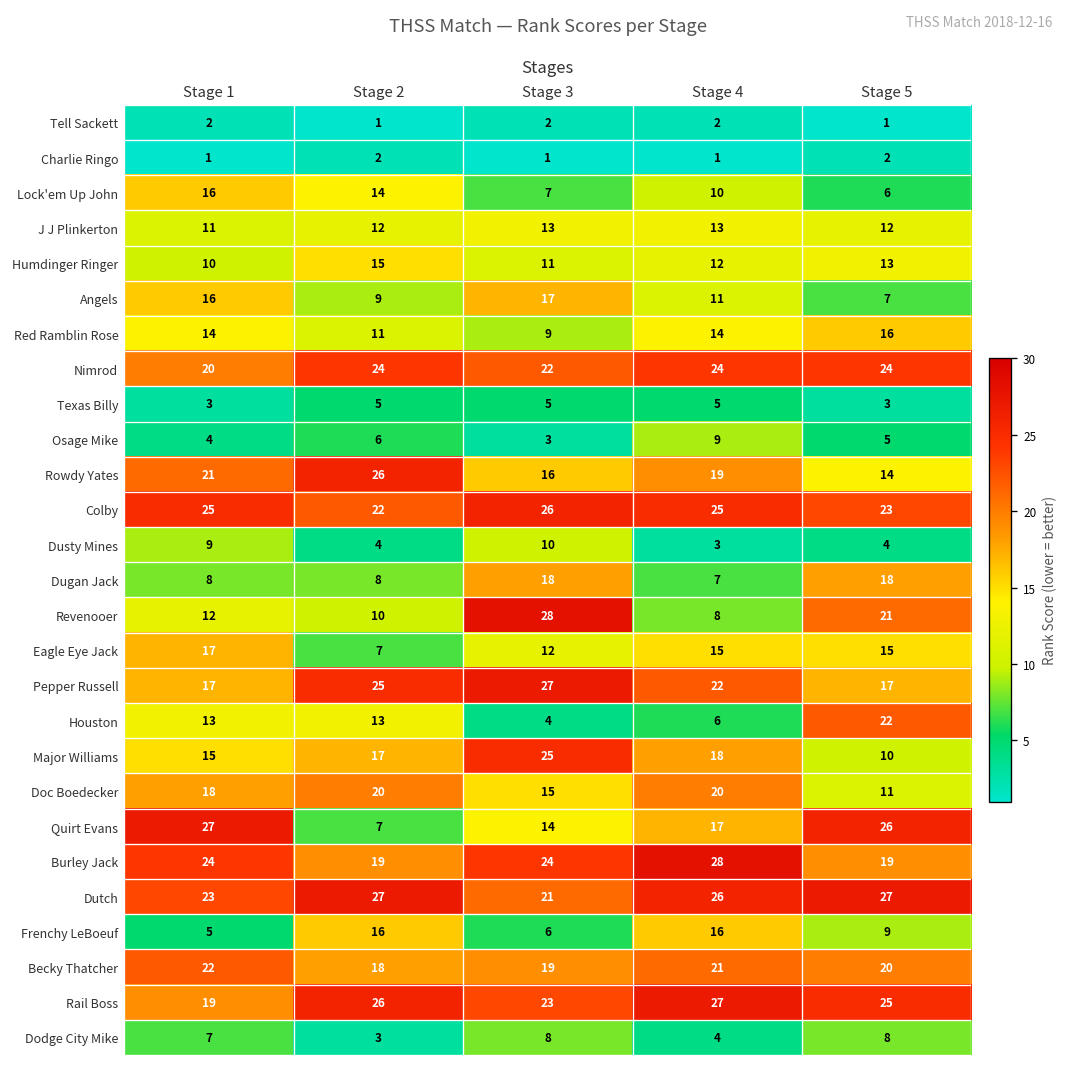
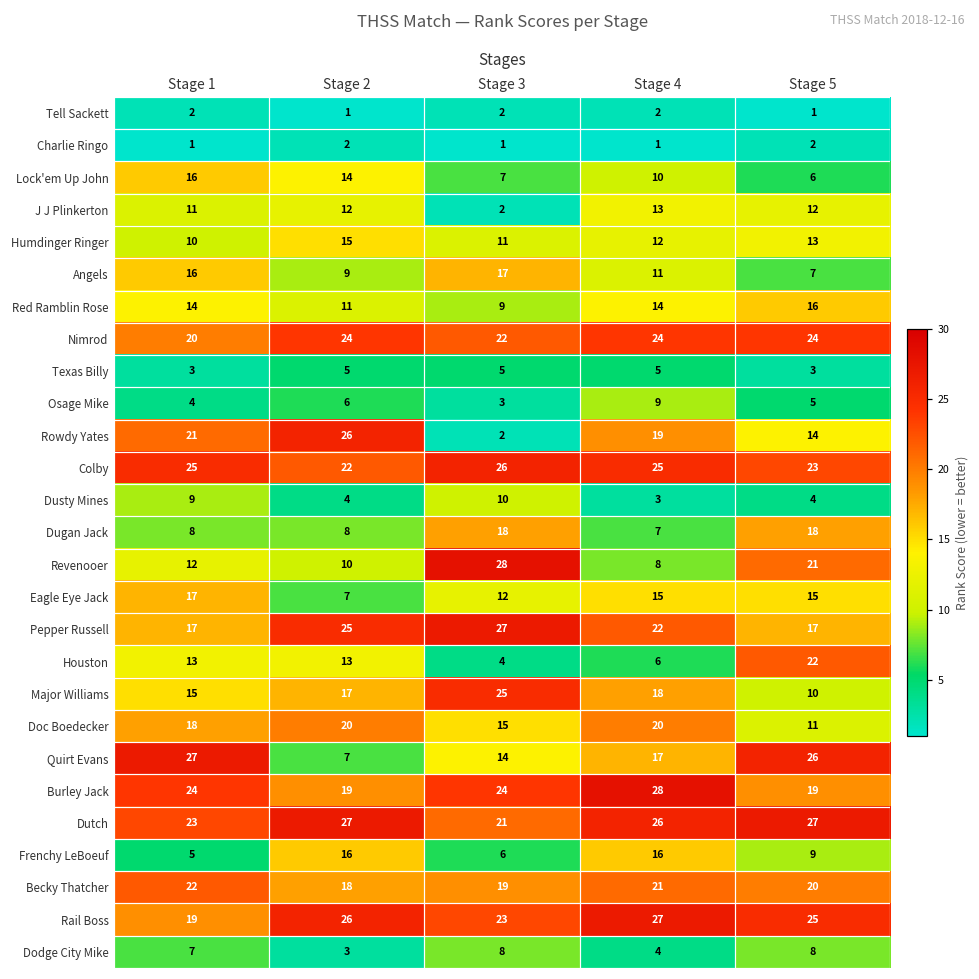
  {
    "Tell Sackett": {
      "Stage 1": 2,
      "Stage 2": 1,
      "Stage 3": 2,
      "Stage 4": 2,
      "Stage 5": 1
    },
    "Charlie Ringo": {
      "Stage 1": 1,
      "Stage 2": 2,
      "Stage 3": 1,
      "Stage 4": 1,
      "Stage 5": 2
    },
    "Lock'em Up John": {
      "Stage 1": 16,
      "Stage 2": 14,
      "Stage 3": 7,
      "Stage 4": 10,
      "Stage 5": 6
    },
    "J J Plinkerton": {
      "Stage 1": 11,
      "Stage 2": 12,
-     "Stage 3": 13,
+     "Stage 3": 2,
      "Stage 4": 13,
      "Stage 5": 12
    },
    "Humdinger Ringer": {
      "Stage 1": 10,
      "Stage 2": 15,
      "Stage 3": 11,
      "Stage 4": 12,
      "Stage 5": 13
    },
    "Angels": {
      "Stage 1": 16,
      "Stage 2": 9,
      "Stage 3": 17,
      "Stage 4": 11,
      "Stage 5": 7
    },
    "Red Ramblin Rose": {
      "Stage 1": 14,
      "Stage 2": 11,
      "Stage 3": 9,
      "Stage 4": 14,
      "Stage 5": 16
    },
    "Nimrod": {
      "Stage 1": 20,
      "Stage 2": 24,
      "Stage 3": 22,
      "Stage 4": 24,
      "Stage 5": 24
    },
    "Texas Billy": {
      "Stage 1": 3,
      "Stage 2": 5,
      "Stage 3": 5,
      "Stage 4": 5,
      "Stage 5": 3
    },
    "Osage Mike": {
      "Stage 1": 4,
      "Stage 2": 6,
      "Stage 3": 3,
      "Stage 4": 9,
      "Stage 5": 5
    },
    "Rowdy Yates": {
      "Stage 1": 21,
      "Stage 2": 26,
-     "Stage 3": 16,
+     "Stage 3": 2,
      "Stage 4": 19,
      "Stage 5": 14
    },
    "Colby": {
      "Stage 1": 25,
      "Stage 2": 22,
      "Stage 3": 26,
      "Stage 4": 25,
      "Stage 5": 23
    },
    "Dusty Mines": {
      "Stage 1": 9,
      "Stage 2": 4,
      "Stage 3": 10,
      "Stage 4": 3,
      "Stage 5": 4
    },
    "Dugan Jack": {
      "Stage 1": 8,
      "Stage 2": 8,
      "Stage 3": 18,
      "Stage 4": 7,
      "Stage 5": 18
    },
    "Revenooer": {
      "Stage 1": 12,
      "Stage 2": 10,
      "Stage 3": 28,
      "Stage 4": 8,
      "Stage 5": 21
    },
    "Eagle Eye Jack": {
      "Stage 1": 17,
      "Stage 2": 7,
      "Stage 3": 12,
      "Stage 4": 15,
      "Stage 5": 15
    },
    "Pepper Russell": {
      "Stage 1": 17,
      "Stage 2": 25,
      "Stage 3": 27,
      "Stage 4": 22,
      "Stage 5": 17
    },
    "Houston": {
      "Stage 1": 13,
      "Stage 2": 13,
      "Stage 3": 4,
      "Stage 4": 6,
      "Stage 5": 22
    },
    "Major Williams": {
      "Stage 1": 15,
      "Stage 2": 17,
      "Stage 3": 25,
      "Stage 4": 18,
      "Stage 5": 10
    },
    "Doc Boedecker": {
      "Stage 1": 18,
      "Stage 2": 20,
      "Stage 3": 15,
      "Stage 4": 20,
      "Stage 5": 11
    },
    "Quirt Evans": {
      "Stage 1": 27,
      "Stage 2": 7,
      "Stage 3": 14,
      "Stage 4": 17,
      "Stage 5": 26
    },
    "Burley Jack": {
      "Stage 1": 24,
      "Stage 2": 19,
      "Stage 3": 24,
      "Stage 4": 28,
      "Stage 5": 19
    },
    "Dutch": {
      "Stage 1": 23,
      "Stage 2": 27,
      "Stage 3": 21,
      "Stage 4": 26,
      "Stage 5": 27
    },
    "Frenchy LeBoeuf": {
      "Stage 1": 5,
      "Stage 2": 16,
      "Stage 3": 6,
      "Stage 4": 16,
      "Stage 5": 9
    },
    "Becky Thatcher": {
      "Stage 1": 22,
      "Stage 2": 18,
      "Stage 3": 19,
      "Stage 4": 21,
      "Stage 5": 20
    },
    "Rail Boss": {
      "Stage 1": 19,
      "Stage 2": 26,
      "Stage 3": 23,
      "Stage 4": 27,
      "Stage 5": 25
    },
    "Dodge City Mike": {
      "Stage 1": 7,
      "Stage 2": 3,
      "Stage 3": 8,
      "Stage 4": 4,
      "Stage 5": 8
    }
  }
